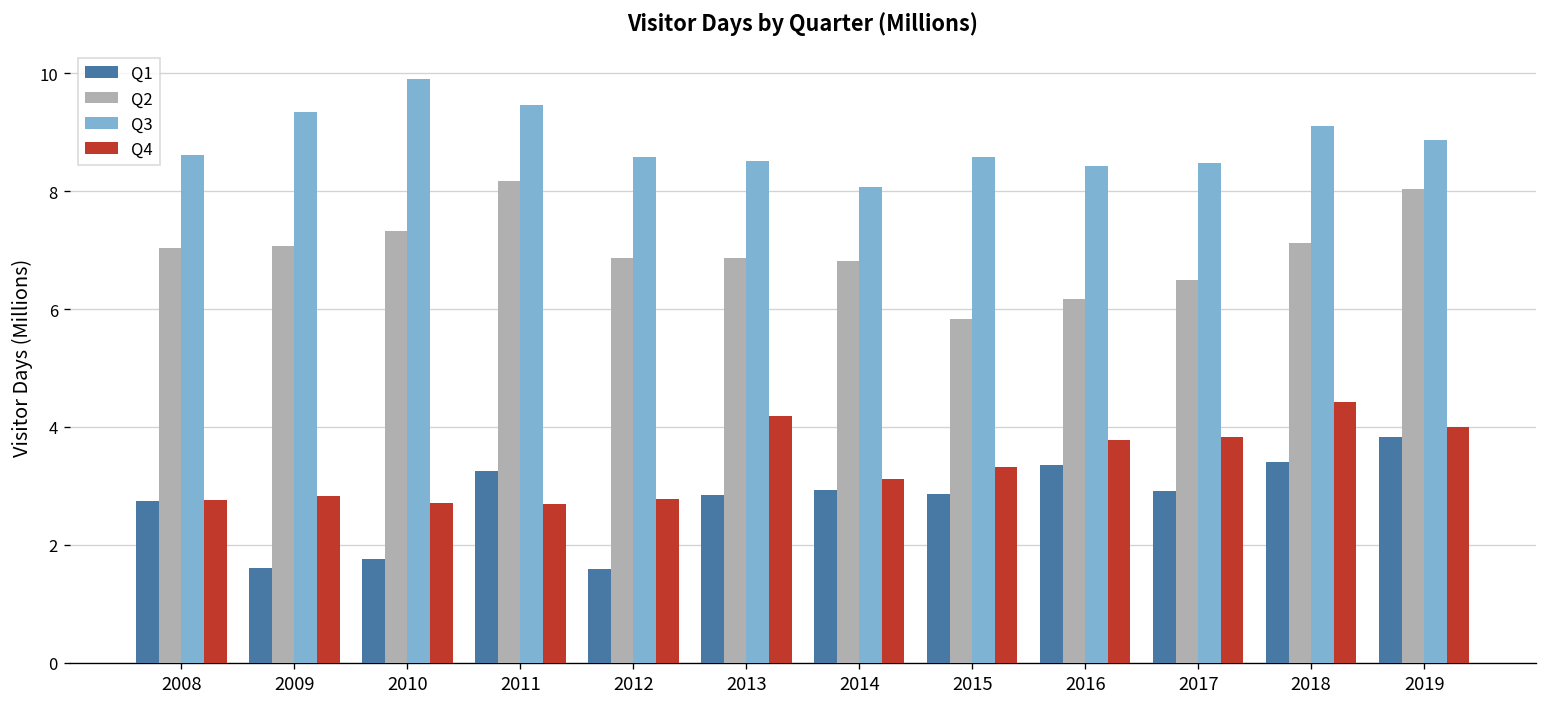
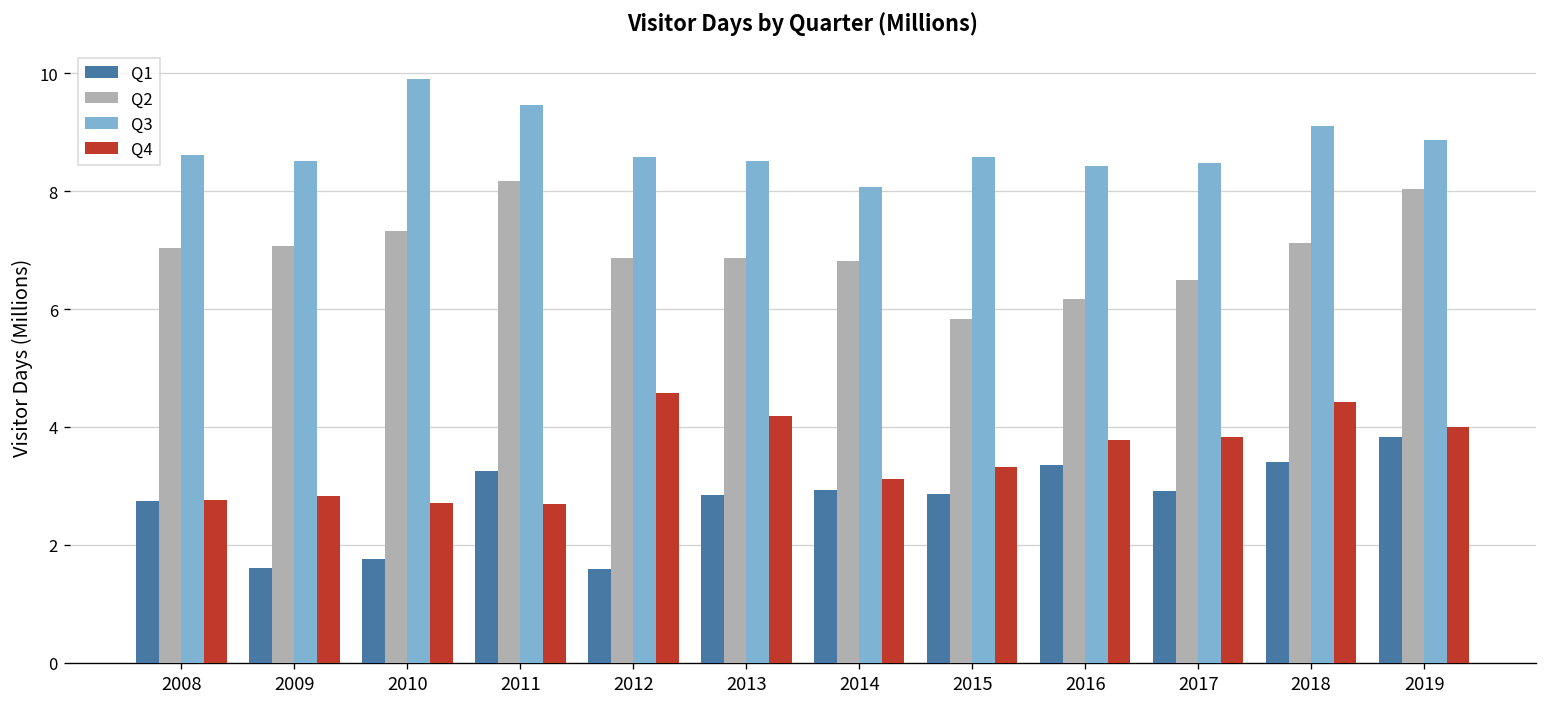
  {
    "Q1": {
      "2008": 2.7,
      "2009": 1.6,
      "2010": 1.8,
      "2011": 3.3,
      "2012": 1.6,
      "2013": 2.9,
      "2014": 2.9,
      "2015": 2.9,
      "2016": 3.4,
      "2017": 2.9,
      "2018": 3.4,
      "2019": 3.8
    },
    "Q2": {
      "2008": 7.0,
      "2009": 7.1,
      "2010": 7.3,
      "2011": 8.2,
      "2012": 6.9,
      "2013": 6.9,
      "2014": 6.8,
      "2015": 5.8,
      "2016": 6.2,
      "2017": 6.5,
      "2018": 7.1,
      "2019": 8.0
    },
    "Q3": {
      "2008": 8.6,
-     "2009": 9.3,
+     "2009": 8.5,
      "2010": 9.9,
      "2011": 9.5,
      "2012": 8.6,
      "2013": 8.5,
      "2014": 8.1,
      "2015": 8.6,
      "2016": 8.4,
      "2017": 8.5,
      "2018": 9.1,
      "2019": 8.9
    },
    "Q4": {
      "2008": 2.8,
      "2009": 2.8,
      "2010": 2.7,
      "2011": 2.7,
-     "2012": 2.8,
+     "2012": 4.6,
      "2013": 4.2,
      "2014": 3.1,
      "2015": 3.3,
      "2016": 3.8,
      "2017": 3.8,
      "2018": 4.4,
      "2019": 4.0
    }
  }
